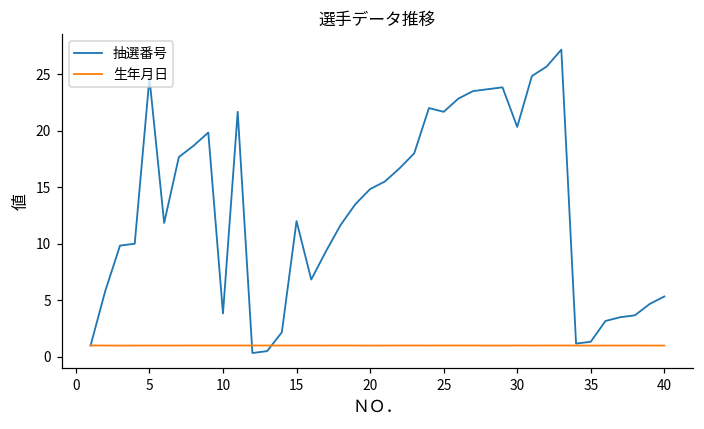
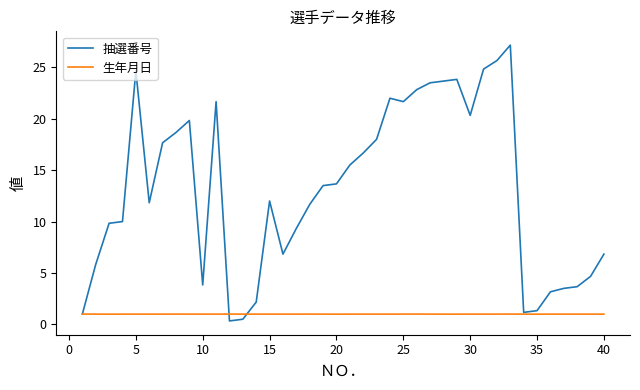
  {
    "抽選番号": {
      "10": 3.8,
      "15": 12.0,
-     "20": 14.8,
+     "20": 13.7,
      "25": 21.7,
      "30": 20.3,
      "35": 1.3,
-     "40": 5.3
+     "40": 6.8
    },
    "生年月日": {
      "5": 1.0,
      "10": 1.0,
      "15": 1.0,
      "20": 1.0,
      "25": 1.0,
      "30": 1.0,
      "35": 1.0,
      "40": 1.0
    }
  }
